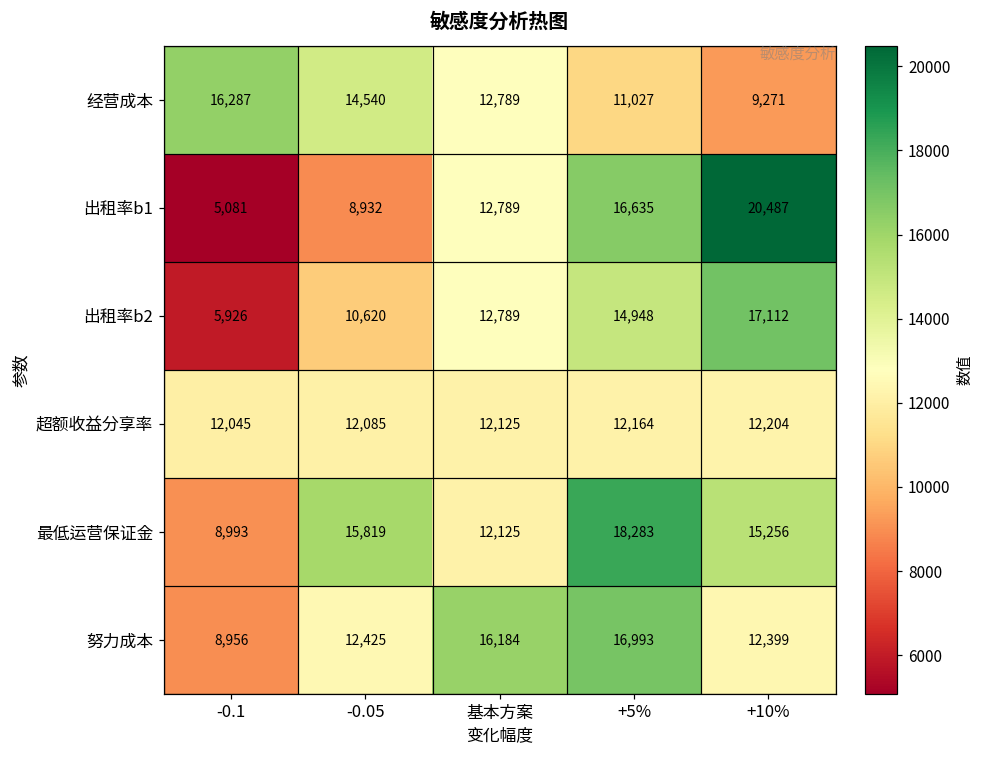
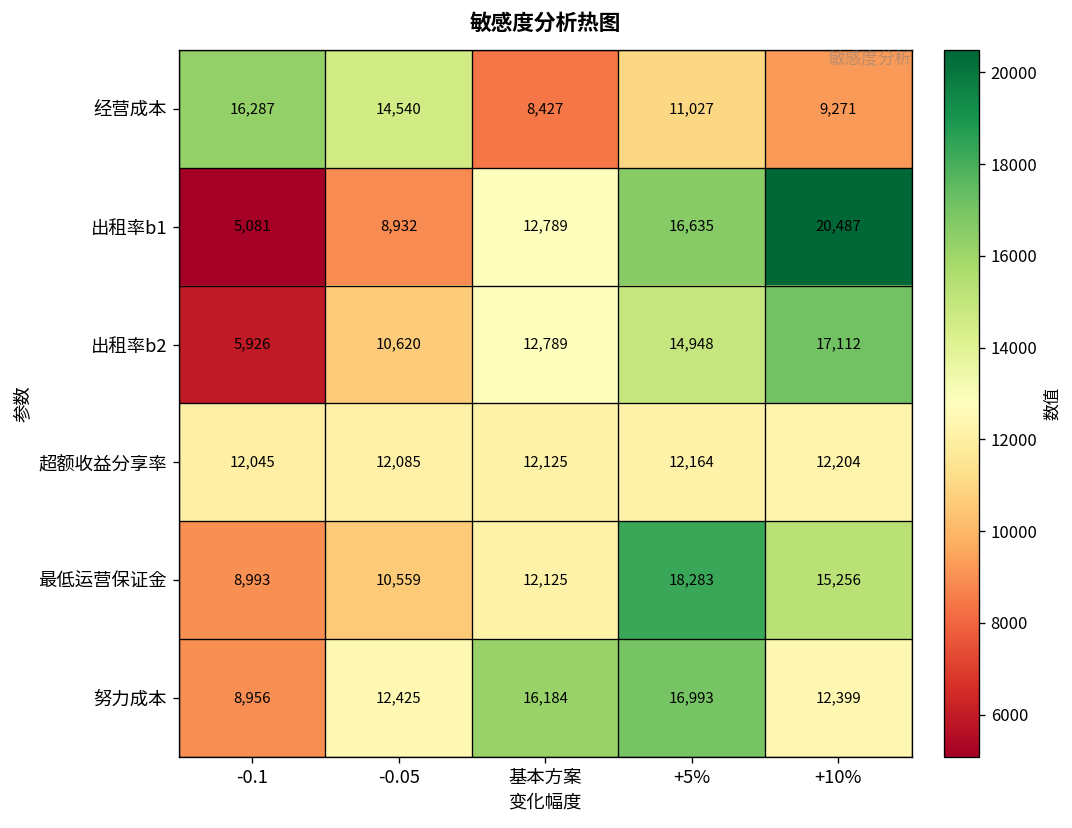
  {
    "经营成本": {
      "-0.1": "16,287",
      "-0.05": "14,540",
-     "基本方案": "12,789",
+     "基本方案": "8,427",
      "+5%": "11,027"
    },
    "出租率b1": {
      "-0.1": "5,081",
      "-0.05": "8,932",
      "基本方案": "12,789",
      "+5%": "16,635",
      "+10%": "20,487"
    },
    "出租率b2": {
      "-0.1": "5,926",
      "-0.05": "10,620",
      "基本方案": "12,789",
      "+5%": "14,948",
      "+10%": "17,112"
    },
    "超额收益分享率": {
      "-0.1": "12,045",
      "-0.05": "12,085",
      "基本方案": "12,125",
      "+5%": "12,164",
      "+10%": "12,204"
    },
    "最低运营保证金": {
      "-0.1": "8,993",
-     "-0.05": "15,819",
+     "-0.05": "10,559",
      "基本方案": "12,125",
      "+5%": "18,283",
      "+10%": "15,256"
    },
    "努力成本": {
      "-0.1": "8,956",
      "-0.05": "12,425",
      "基本方案": "16,184",
      "+5%": "16,993",
      "+10%": "12,399"
    }
  }
